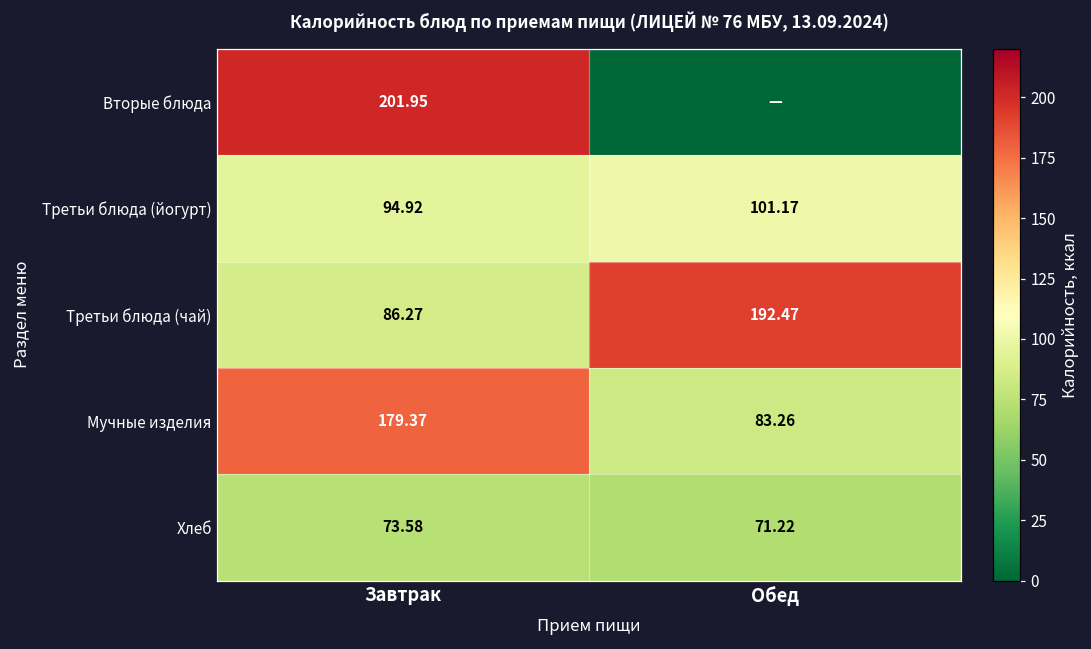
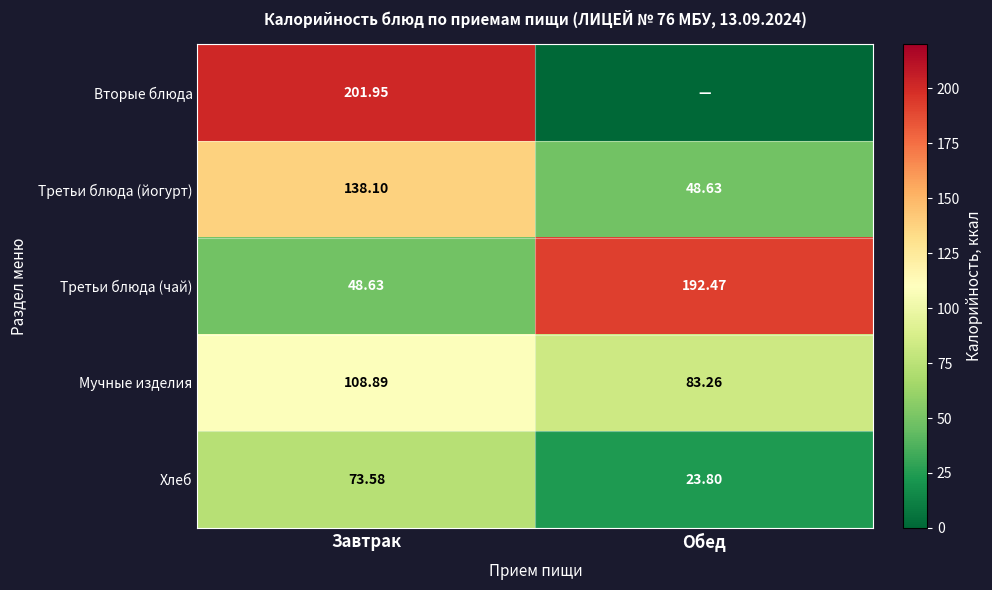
  {
    "Вторые блюда": {
      "Завтрак": 201.95
    },
    "Третьи блюда (йогурт)": {
-     "Завтрак": 94.92,
-     "Обед": 101.17
+     "Завтрак": 138.10,
+     "Обед": 48.63
    },
    "Третьи блюда (чай)": {
-     "Завтрак": 86.27,
+     "Завтрак": 48.63,
      "Обед": 192.47
    },
    "Мучные изделия": {
-     "Завтрак": 179.37,
+     "Завтрак": 108.89,
      "Обед": 83.26
    },
    "Хлеб": {
      "Завтрак": 73.58,
-     "Обед": 71.22
+     "Обед": 23.80
    }
  }
